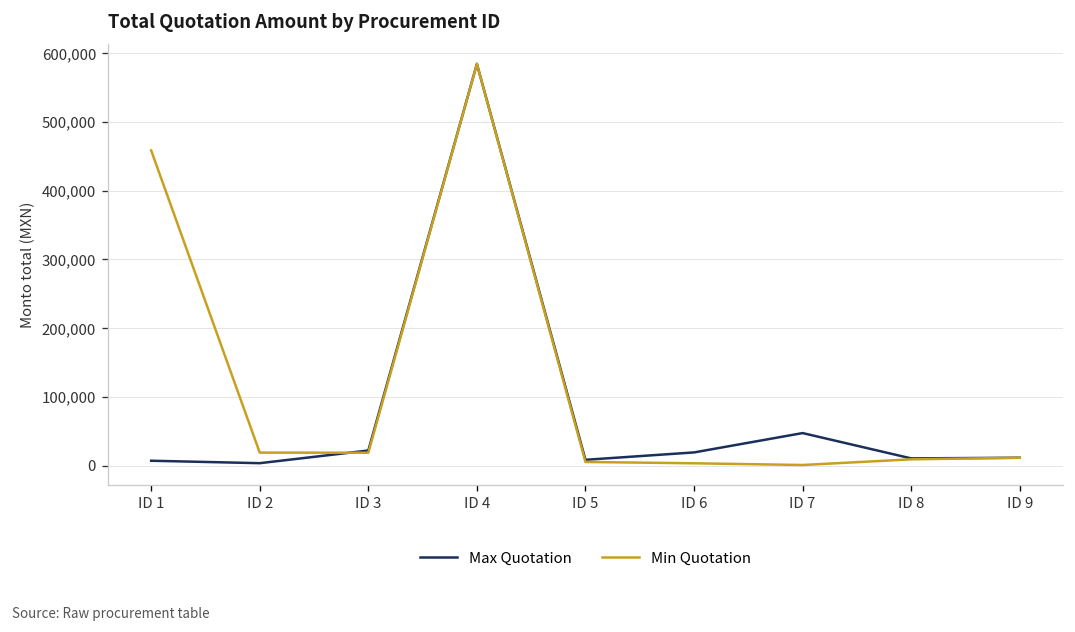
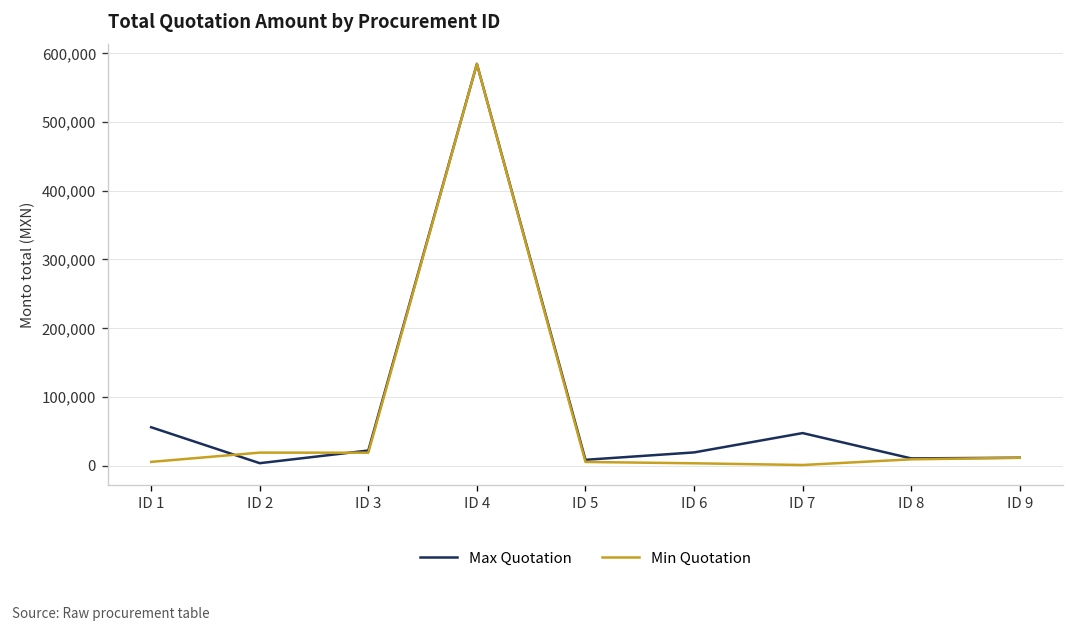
  {
    "Max Quotation": {
-     "ID 1": "10,000",
+     "ID 1": "60,000",
      "ID 2": "0",
      "ID 6": "20,000",
      "ID 7": "50,000"
    },
    "Min Quotation": {
-     "ID 1": "460,000",
+     "ID 1": "10,000",
      "ID 2": "20,000",
      "ID 6": "0",
      "ID 7": "0"
    }
  }
